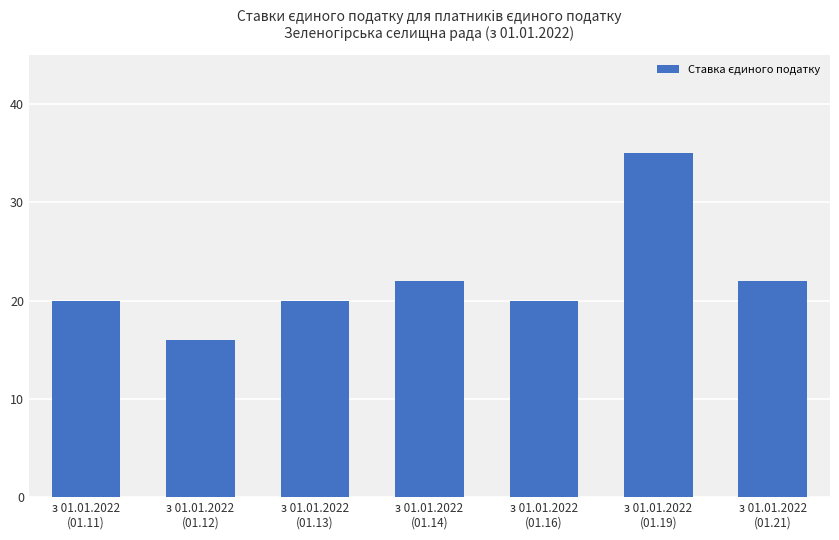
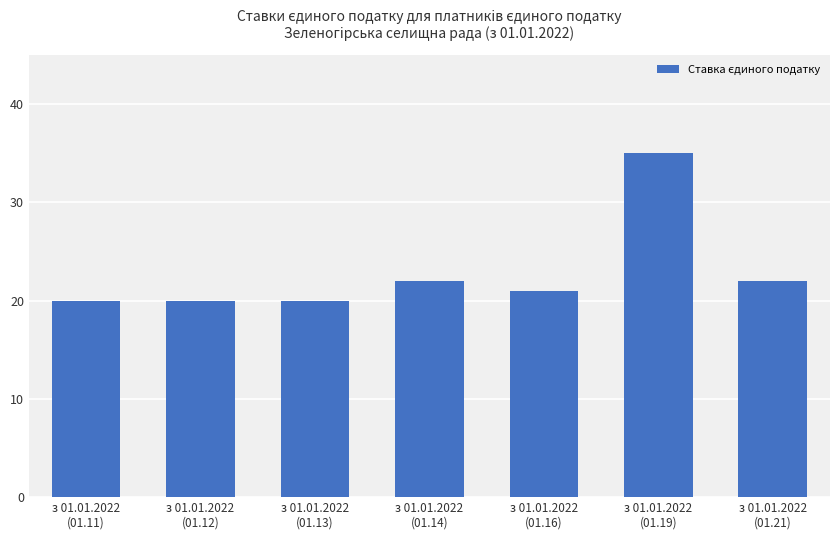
  {
    "з 01.01.2022 (01.11)": 20,
-   "з 01.01.2022 (01.12)": 16,
+   "з 01.01.2022 (01.12)": 20,
    "з 01.01.2022 (01.13)": 20,
    "з 01.01.2022 (01.14)": 22,
-   "з 01.01.2022 (01.16)": 20,
+   "з 01.01.2022 (01.16)": 21,
    "з 01.01.2022 (01.19)": 35,
    "з 01.01.2022 (01.21)": 22
  }
